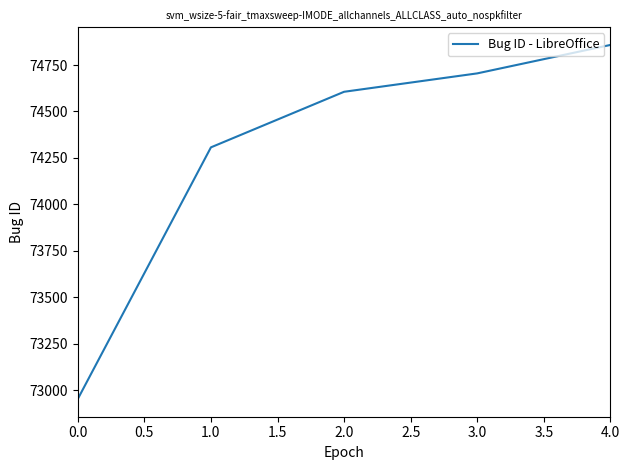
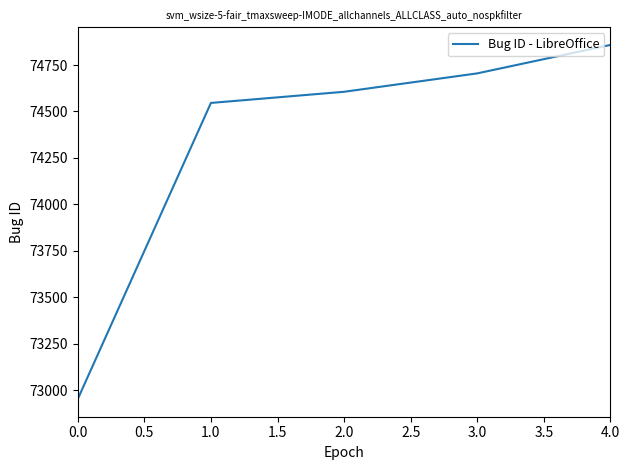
  {
    "0.0": 72950,
-   "1.0": 74310,
+   "1.0": 74550,
    "2.0": 74610,
    "3.0": 74710,
    "4.0": 74860
  }
